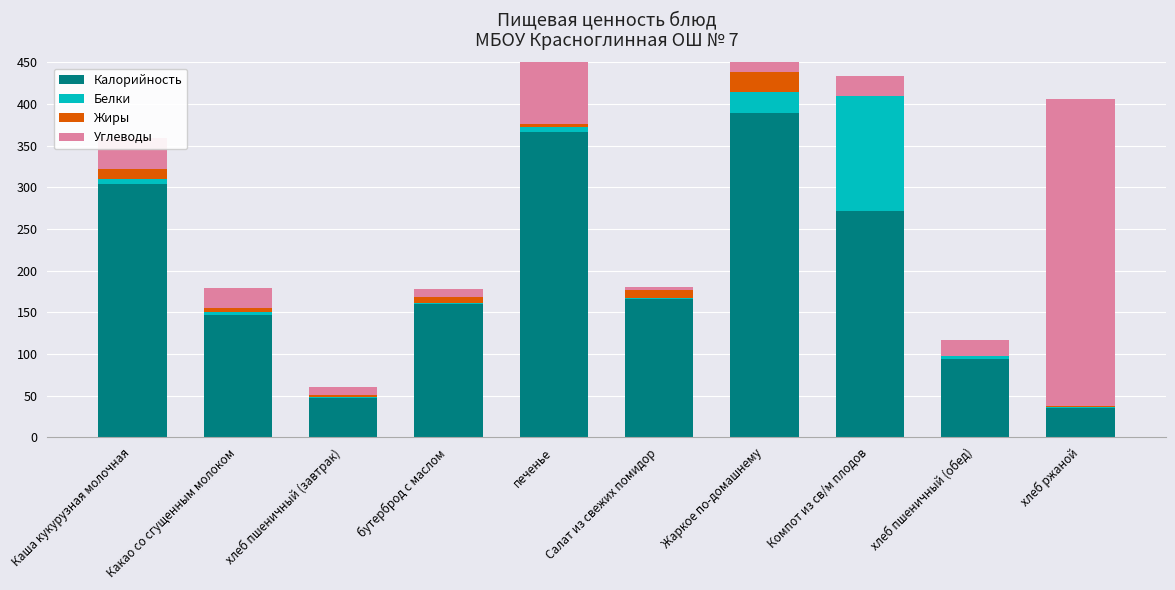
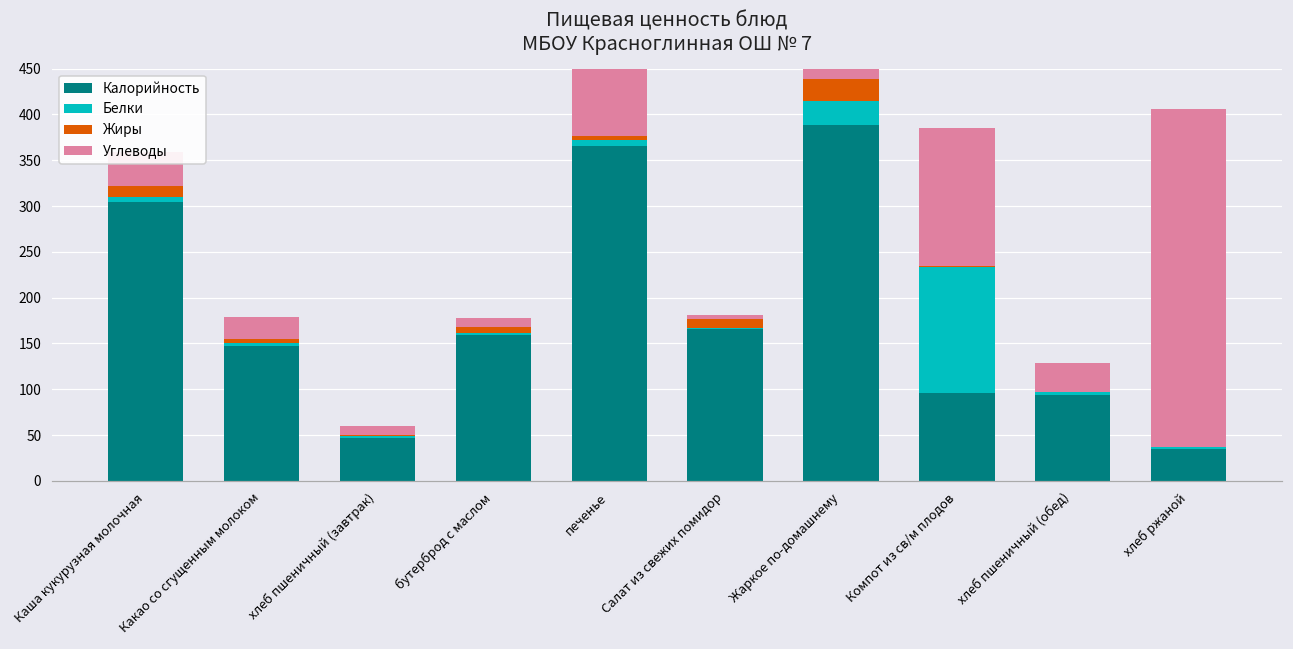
  {
    "Калорийность": {
      "Каша кукурузная молочная": 300,
      "Какао со сгущенным молоком": 150,
      "хлеб пшеничный (завтрак)": 50,
      "бутерброд с маслом": 160,
      "печенье": 370,
      "Салат из свежих помидор": 170,
      "Жаркое по-домашнему": 390,
-     "Компот из св/м плодов": 270,
+     "Компот из св/м плодов": 100,
      "хлеб пшеничный (обед)": 90,
      "хлеб ржаной": 30
    },
    "Белки": {
      "Каша кукурузная молочная": 10,
      "Какао со сгущенным молоком": 0,
      "печенье": 10,
      "Жаркое по-домашнему": 30,
      "Компот из св/м плодов": 140,
      "хлеб пшеничный (обед)": 0
    },
    "Жиры": {
      "Каша кукурузная молочная": 10,
      "Какао со сгущенным молоком": 0,
      "бутерброд с маслом": 10,
      "печенье": 0,
      "Салат из свежих помидор": 10,
      "Жаркое по-домашнему": 20
    },
    "Углеводы": {
      "Какао со сгущенным молоком": 20,
      "хлеб пшеничный (завтрак)": 10,
      "бутерброд с маслом": 10,
      "печенье": 80,
      "Салат из свежих помидор": 0,
-     "Компот из св/м плодов": 20,
-     "хлеб пшеничный (обед)": 20,
+     "Компот из св/м плодов": 150,
+     "хлеб пшеничный (обед)": 30,
      "хлеб ржаной": 370
    }
  }
